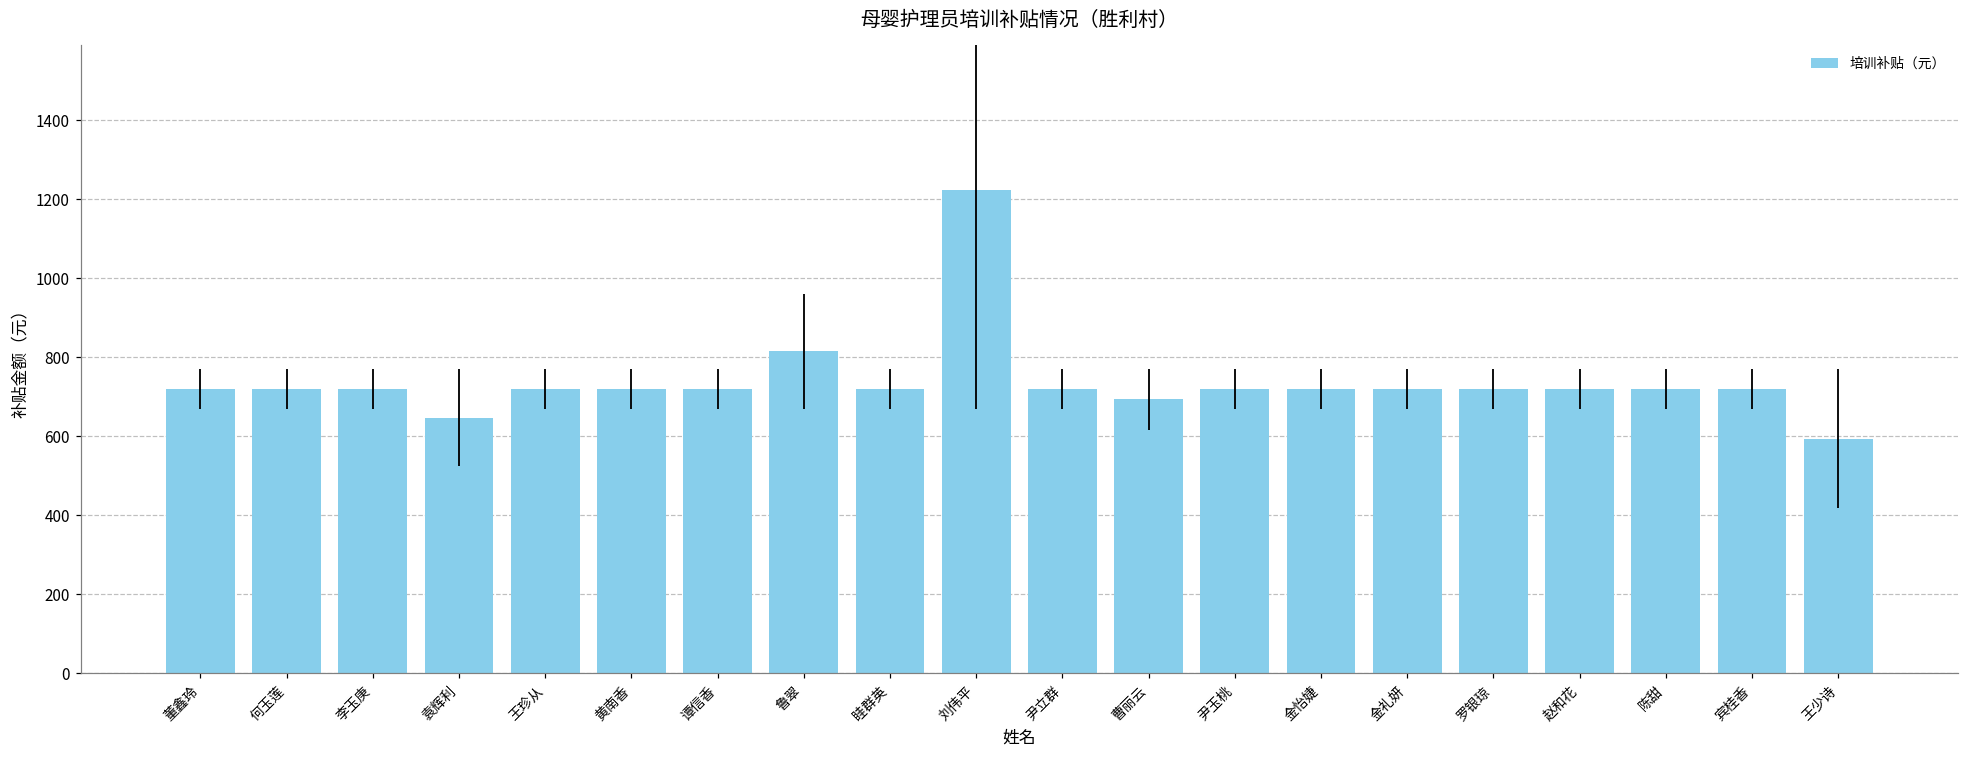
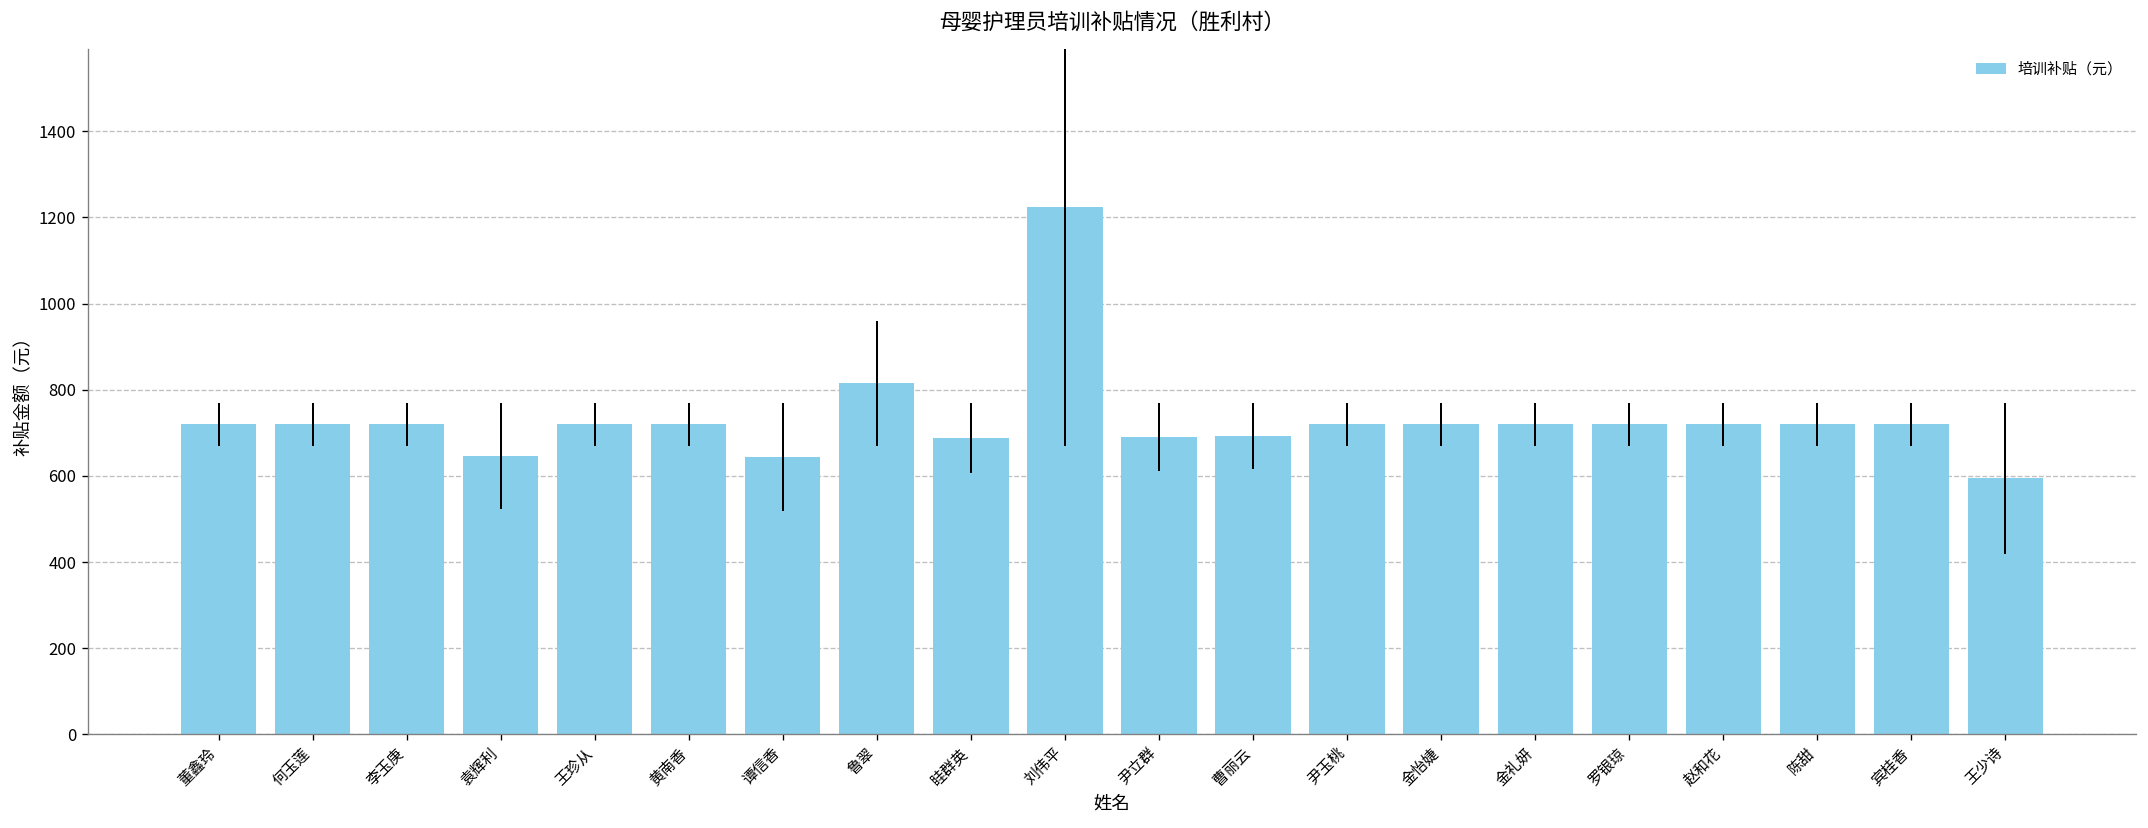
  {
    "董鑫玲": 720,
    "何玉莲": 720,
    "李玉庚": 720,
    "袁辉利": 650,
    "王珍从": 720,
    "黄南香": 720,
-   "谭信香": 720,
+   "谭信香": 640,
    "鲁翠": 820,
-   "眭群英": 720,
+   "眭群英": 690,
    "刘伟平": 1220,
-   "尹立群": 720,
+   "尹立群": 690,
    "曹丽云": 690,
    "尹玉桃": 720,
    "金怡婕": 720,
    "金礼妍": 720,
    "罗银琼": 720,
    "赵和花": 720,
    "陈甜": 720,
    "宾桂香": 720,
    "王少诗": 590
  }
